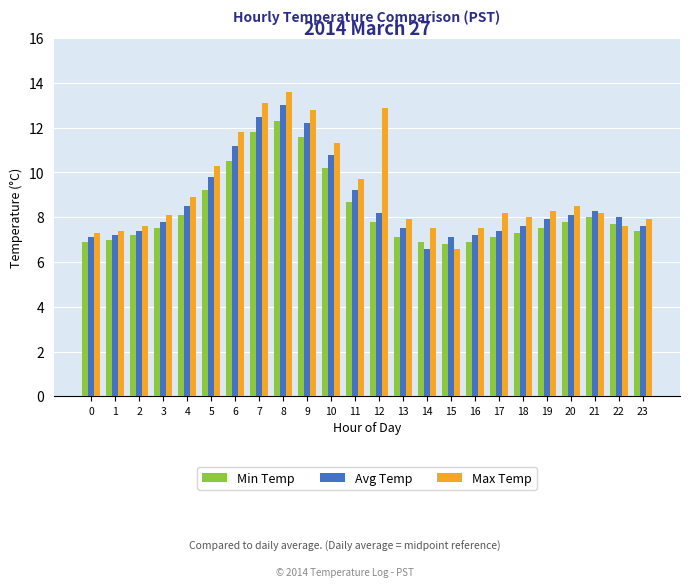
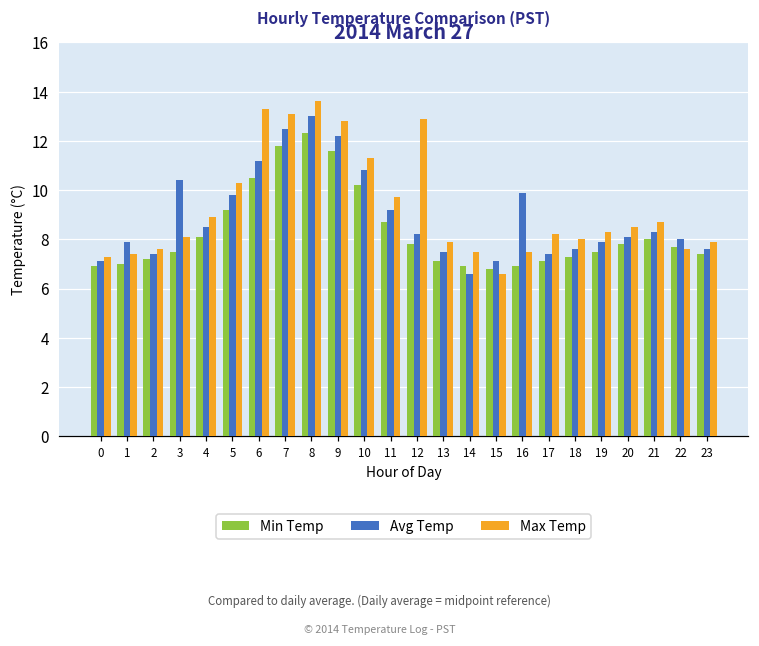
  {
    "Min Temp": {
      "0": 6.9,
      "1": 7.0,
      "2": 7.2,
      "3": 7.5,
      "4": 8.1,
      "5": 9.2,
      "6": 10.5,
      "7": 11.8,
      "8": 12.3,
      "9": 11.6,
      "10": 10.2,
      "11": 8.7,
      "12": 7.8,
      "13": 7.1,
      "14": 6.9,
      "15": 6.8,
      "16": 6.9,
      "17": 7.1,
      "18": 7.3,
      "19": 7.5,
      "20": 7.8,
      "21": 8.0,
      "22": 7.7,
      "23": 7.4
    },
    "Avg Temp": {
      "0": 7.1,
-     "1": 7.2,
+     "1": 7.9,
      "2": 7.4,
-     "3": 7.8,
+     "3": 10.4,
      "4": 8.5,
      "5": 9.8,
      "6": 11.2,
      "7": 12.5,
      "8": 13.0,
      "9": 12.2,
      "10": 10.8,
      "11": 9.2,
      "12": 8.2,
      "13": 7.5,
      "14": 6.6,
      "15": 7.1,
-     "16": 7.2,
+     "16": 9.9,
      "17": 7.4,
      "18": 7.6,
      "19": 7.9,
      "20": 8.1,
      "21": 8.3,
      "22": 8.0,
      "23": 7.6
    },
    "Max Temp": {
      "0": 7.3,
      "1": 7.4,
      "2": 7.6,
      "3": 8.1,
      "4": 8.9,
      "5": 10.3,
-     "6": 11.8,
+     "6": 13.3,
      "7": 13.1,
      "8": 13.6,
      "9": 12.8,
      "10": 11.3,
      "11": 9.7,
      "12": 12.9,
      "13": 7.9,
      "14": 7.5,
      "15": 6.6,
      "16": 7.5,
      "17": 8.2,
      "18": 8.0,
      "19": 8.3,
      "20": 8.5,
-     "21": 8.2,
+     "21": 8.7,
      "22": 7.6,
      "23": 7.9
    }
  }
